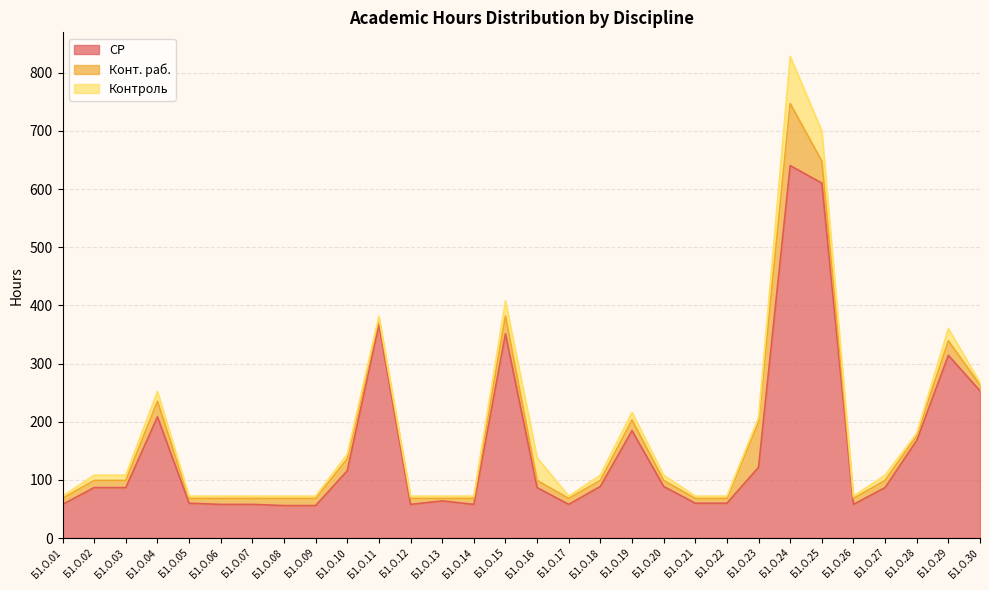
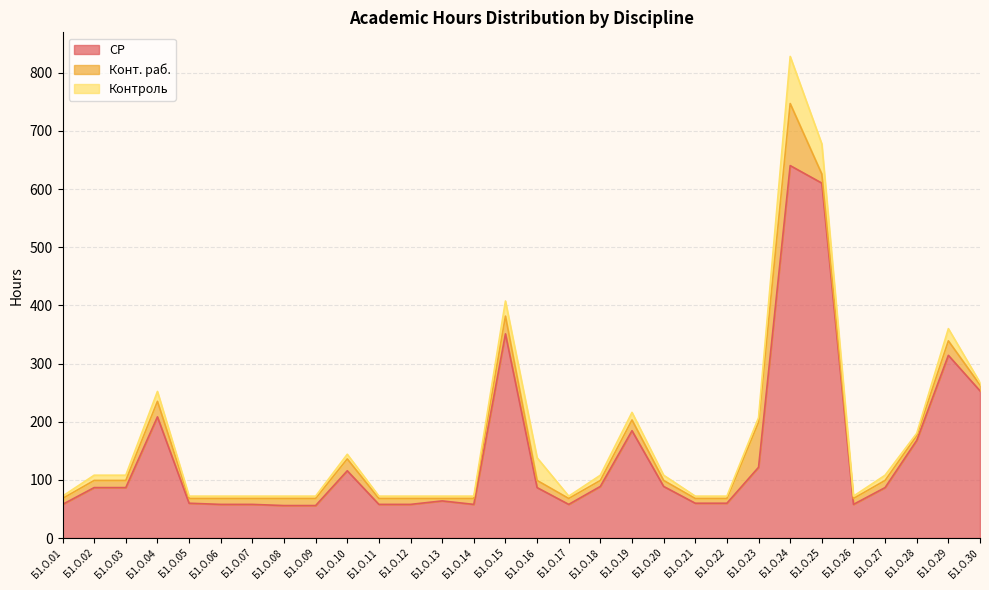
  {
    "СР": {
      "Б1.О.01": 60,
      "Б1.О.02": 90,
      "Б1.О.03": 90,
      "Б1.О.04": 210,
      "Б1.О.05": 60,
      "Б1.О.06": 60,
      "Б1.О.07": 60,
      "Б1.О.08": 60,
      "Б1.О.09": 60,
      "Б1.О.10": 120,
-     "Б1.О.11": 370,
+     "Б1.О.11": 60,
      "Б1.О.12": 60,
      "Б1.О.14": 60,
      "Б1.О.15": 350,
      "Б1.О.16": 90,
      "Б1.О.17": 60,
      "Б1.О.18": 90,
      "Б1.О.19": 180,
      "Б1.О.20": 90,
      "Б1.О.21": 60,
      "Б1.О.22": 60,
      "Б1.О.23": 120,
      "Б1.О.24": 640,
      "Б1.О.25": 610,
      "Б1.О.26": 60,
      "Б1.О.27": 90,
      "Б1.О.28": 170,
      "Б1.О.29": 310,
      "Б1.О.30": 250
    },
    "Конт. раб.": {
      "Б1.О.02": 10,
      "Б1.О.03": 10,
      "Б1.О.04": 30,
      "Б1.О.10": 20,
      "Б1.О.15": 30,
      "Б1.О.16": 10,
      "Б1.О.18": 10,
      "Б1.О.19": 20,
      "Б1.О.20": 10,
      "Б1.О.23": 80,
      "Б1.О.24": 110,
-     "Б1.О.25": 40,
+     "Б1.О.25": 20,
      "Б1.О.27": 10,
      "Б1.О.29": 20
    },
    "Контроль": {
      "Б1.О.02": 10,
      "Б1.О.03": 10,
      "Б1.О.04": 20,
      "Б1.О.10": 10,
      "Б1.О.15": 30,
      "Б1.О.16": 40,
      "Б1.О.18": 10,
      "Б1.О.19": 10,
      "Б1.О.20": 10,
      "Б1.О.23": 10,
      "Б1.О.24": 80,
      "Б1.О.25": 50,
      "Б1.О.27": 10,
      "Б1.О.29": 20
    }
  }
